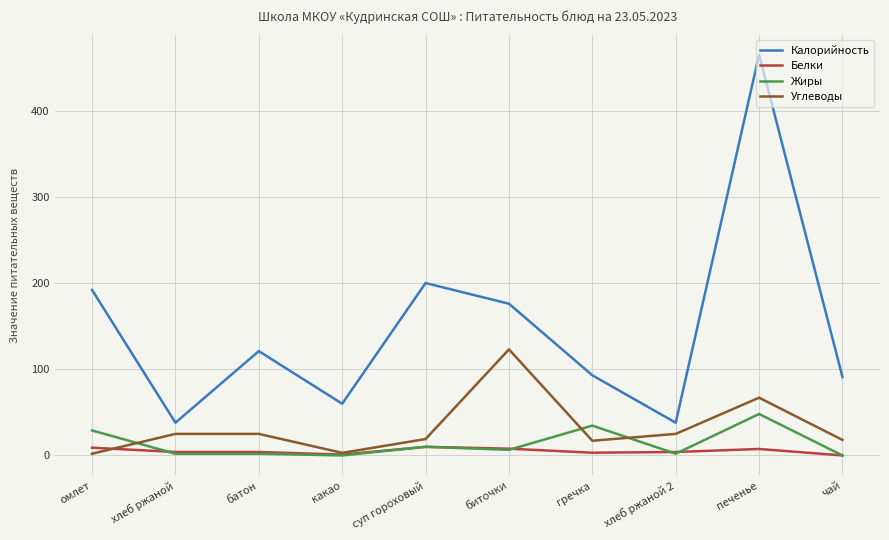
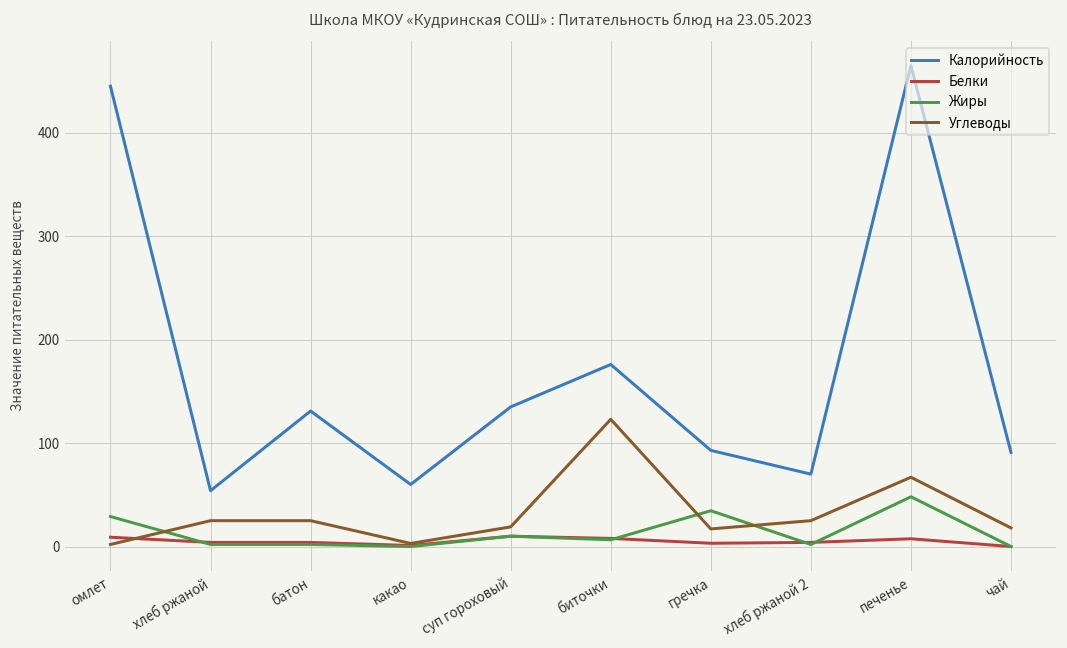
  {
    "Калорийность": {
-     "омлет": 190,
-     "хлеб ржаной": 40,
-     "батон": 120,
+     "омлет": 450,
+     "хлеб ржаной": 50,
+     "батон": 130,
      "какао": 60,
-     "суп гороховый": 200,
+     "суп гороховый": 140,
      "биточки": 180,
      "гречка": 90,
-     "хлеб ржаной 2": 40,
+     "хлеб ржаной 2": 70,
      "чай": 90
    },
    "Жиры": {
      "омлет": 30,
      "гречка": 30,
      "печенье": 50
    }
  }
